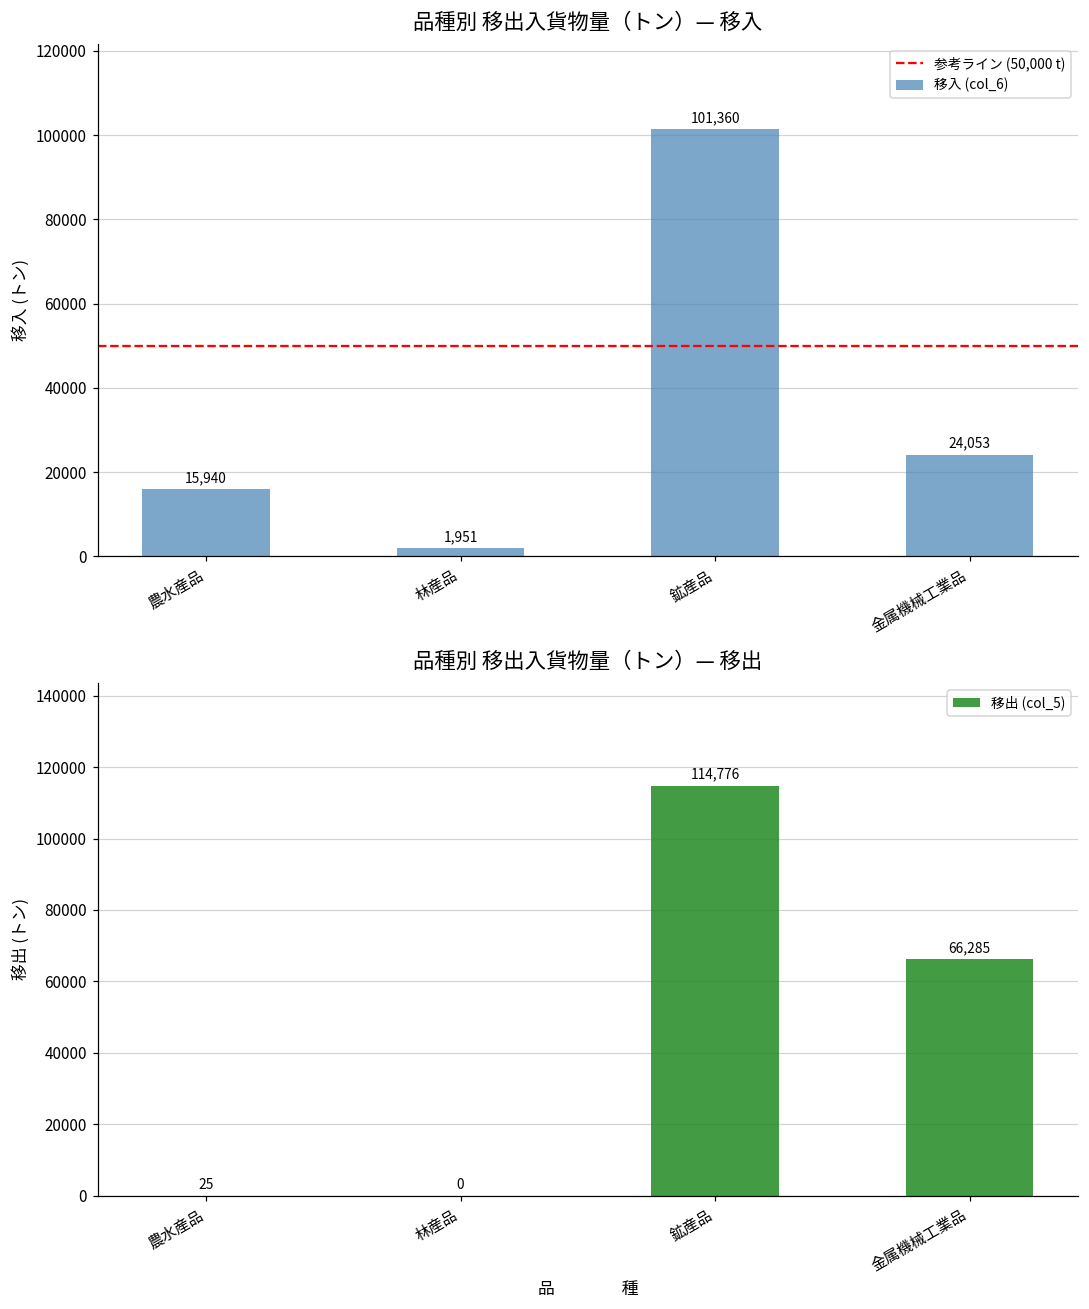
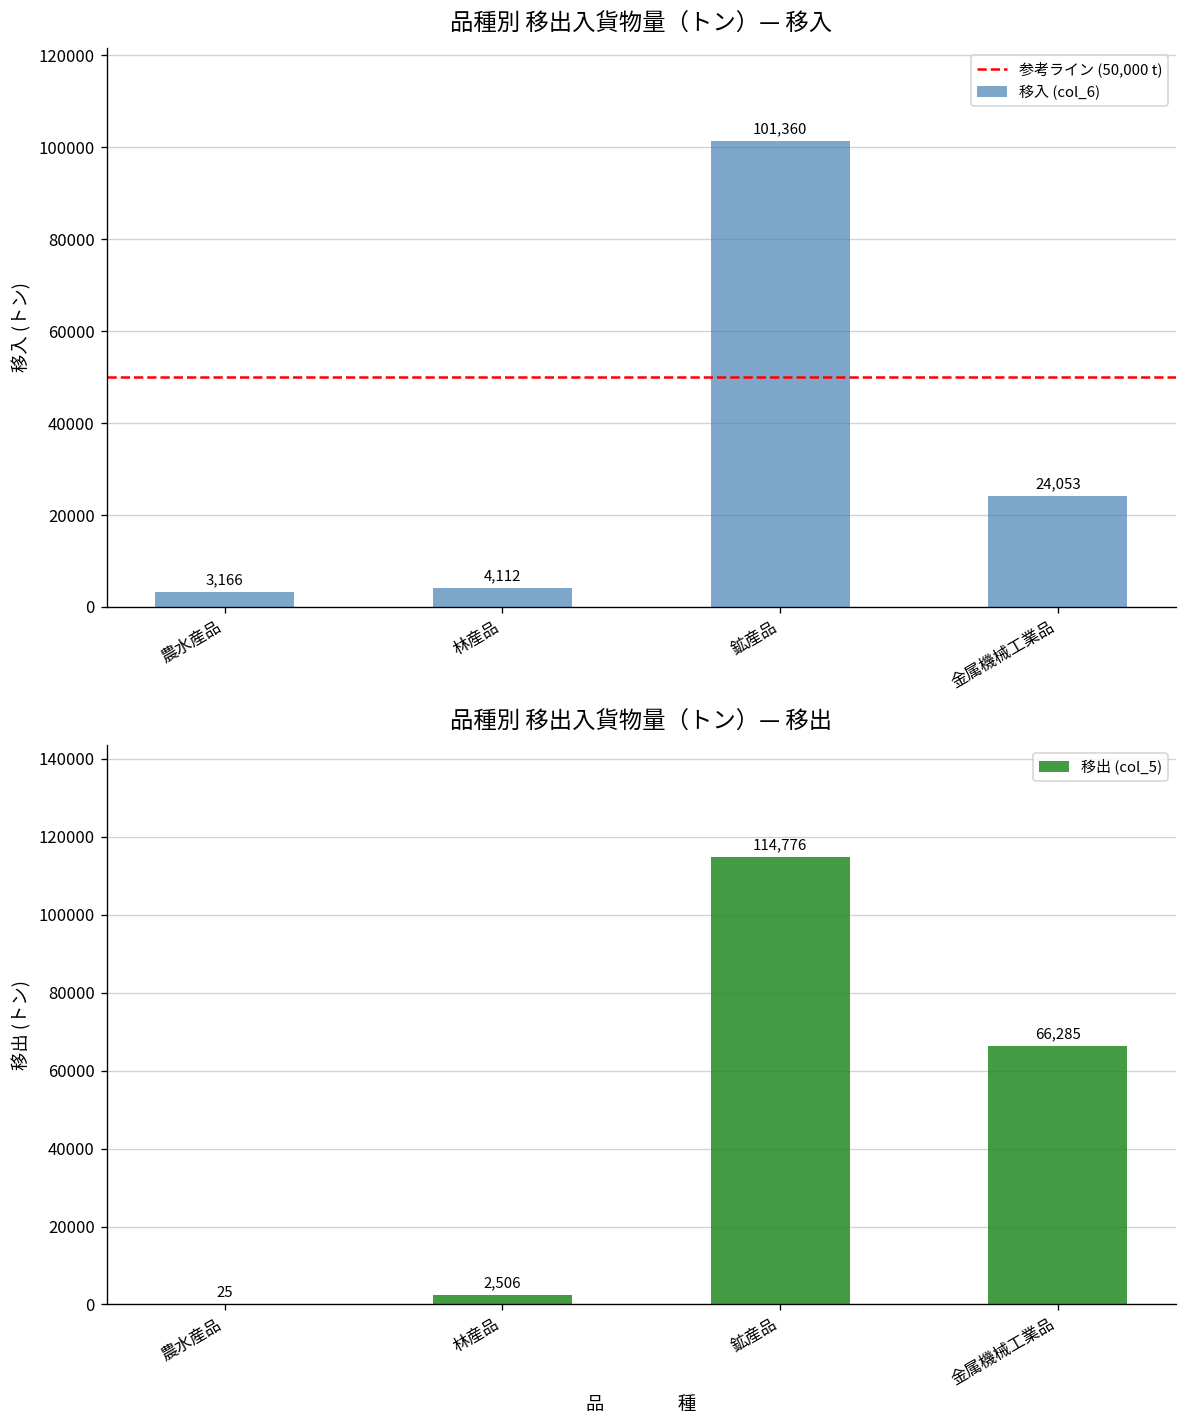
  {
    "品種別 移出入貨物量（トン）— 移入": {
-     "農水産品": "15,940",
-     "林産品": "1,951",
+     "農水産品": "3,166",
+     "林産品": "4,112",
      "鉱産品": "101,360",
      "金属機械工業品": "24,053"
    },
    "品種別 移出入貨物量（トン）— 移出": {
      "農水産品": "25",
-     "林産品": "0",
+     "林産品": "2,506",
      "鉱産品": "114,776",
      "金属機械工業品": "66,285"
    }
  }
